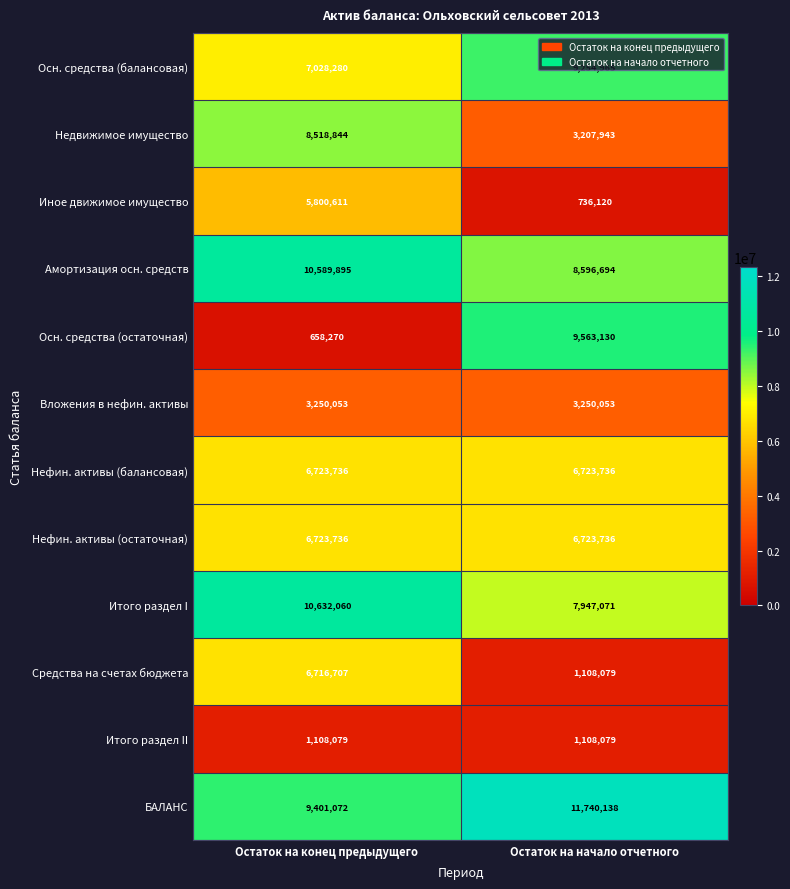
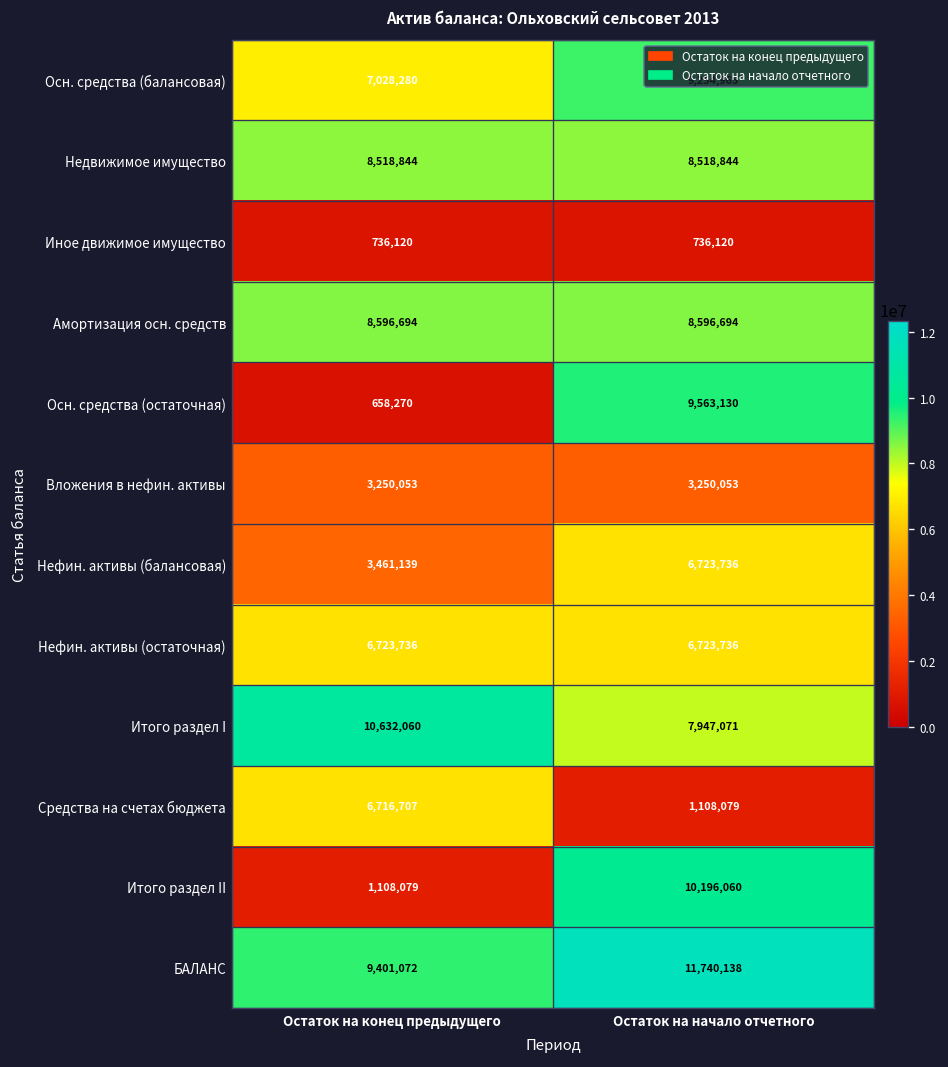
  {
    "Осн. средства (балансовая)": {
      "Остаток на конец предыдущего": "7,028,280"
    },
    "Недвижимое имущество": {
      "Остаток на конец предыдущего": "8,518,844",
-     "Остаток на начало отчетного": "3,207,943"
+     "Остаток на начало отчетного": "8,518,844"
    },
    "Иное движимое имущество": {
-     "Остаток на конец предыдущего": "5,800,611",
+     "Остаток на конец предыдущего": "736,120",
      "Остаток на начало отчетного": "736,120"
    },
    "Амортизация осн. средств": {
-     "Остаток на конец предыдущего": "10,589,895",
+     "Остаток на конец предыдущего": "8,596,694",
      "Остаток на начало отчетного": "8,596,694"
    },
    "Осн. средства (остаточная)": {
      "Остаток на конец предыдущего": "658,270",
      "Остаток на начало отчетного": "9,563,130"
    },
    "Вложения в нефин. активы": {
      "Остаток на конец предыдущего": "3,250,053",
      "Остаток на начало отчетного": "3,250,053"
    },
    "Нефин. активы (балансовая)": {
-     "Остаток на конец предыдущего": "6,723,736",
+     "Остаток на конец предыдущего": "3,461,139",
      "Остаток на начало отчетного": "6,723,736"
    },
    "Нефин. активы (остаточная)": {
      "Остаток на конец предыдущего": "6,723,736",
      "Остаток на начало отчетного": "6,723,736"
    },
    "Итого раздел I": {
      "Остаток на конец предыдущего": "10,632,060",
      "Остаток на начало отчетного": "7,947,071"
    },
    "Средства на счетах бюджета": {
      "Остаток на конец предыдущего": "6,716,707",
      "Остаток на начало отчетного": "1,108,079"
    },
    "Итого раздел II": {
      "Остаток на конец предыдущего": "1,108,079",
-     "Остаток на начало отчетного": "1,108,079"
+     "Остаток на начало отчетного": "10,196,060"
    },
    "БАЛАНС": {
      "Остаток на конец предыдущего": "9,401,072",
      "Остаток на начало отчетного": "11,740,138"
    }
  }
